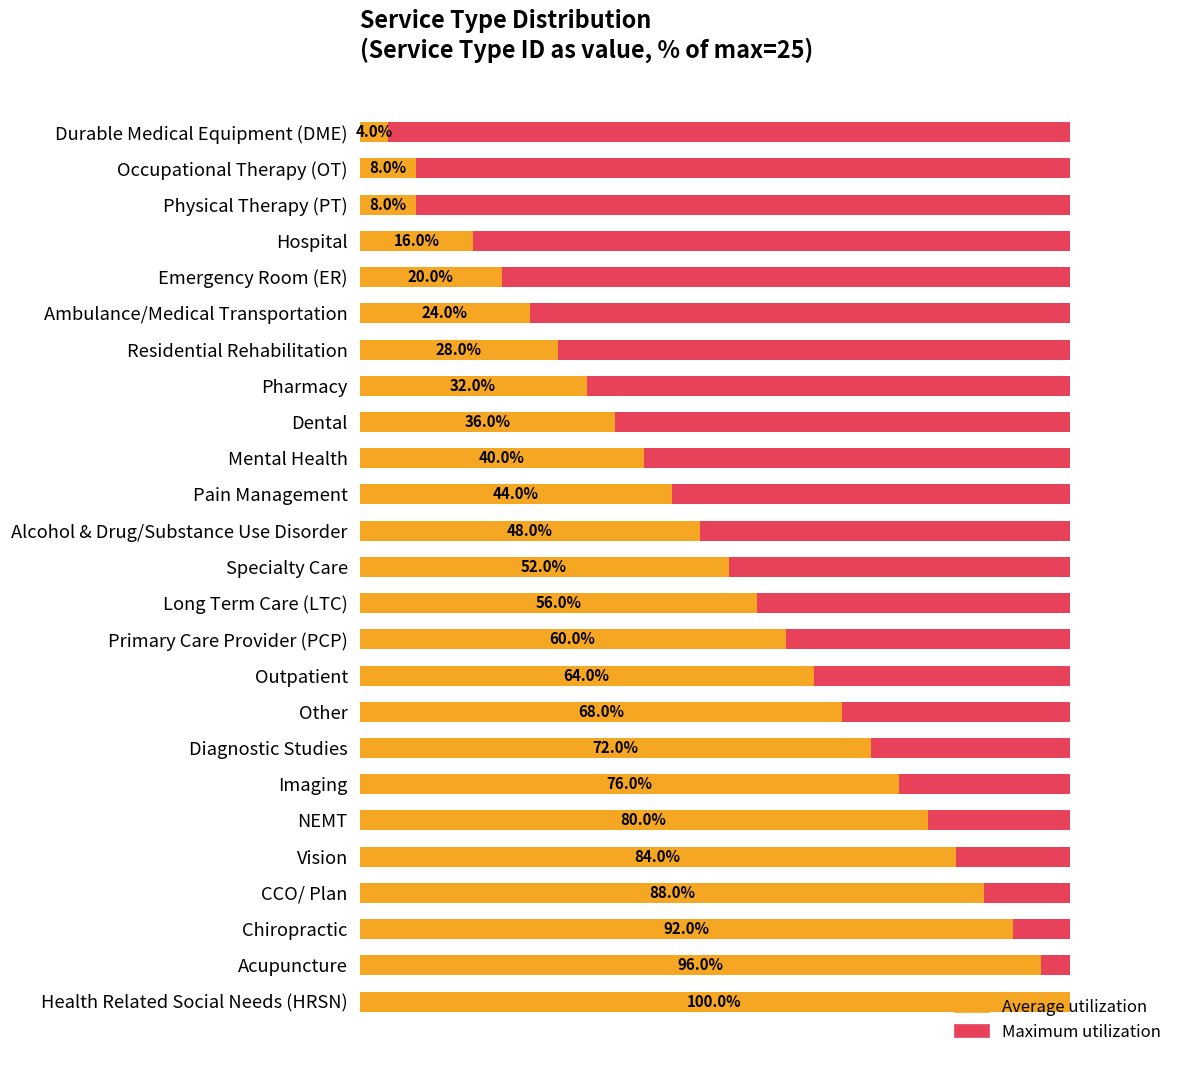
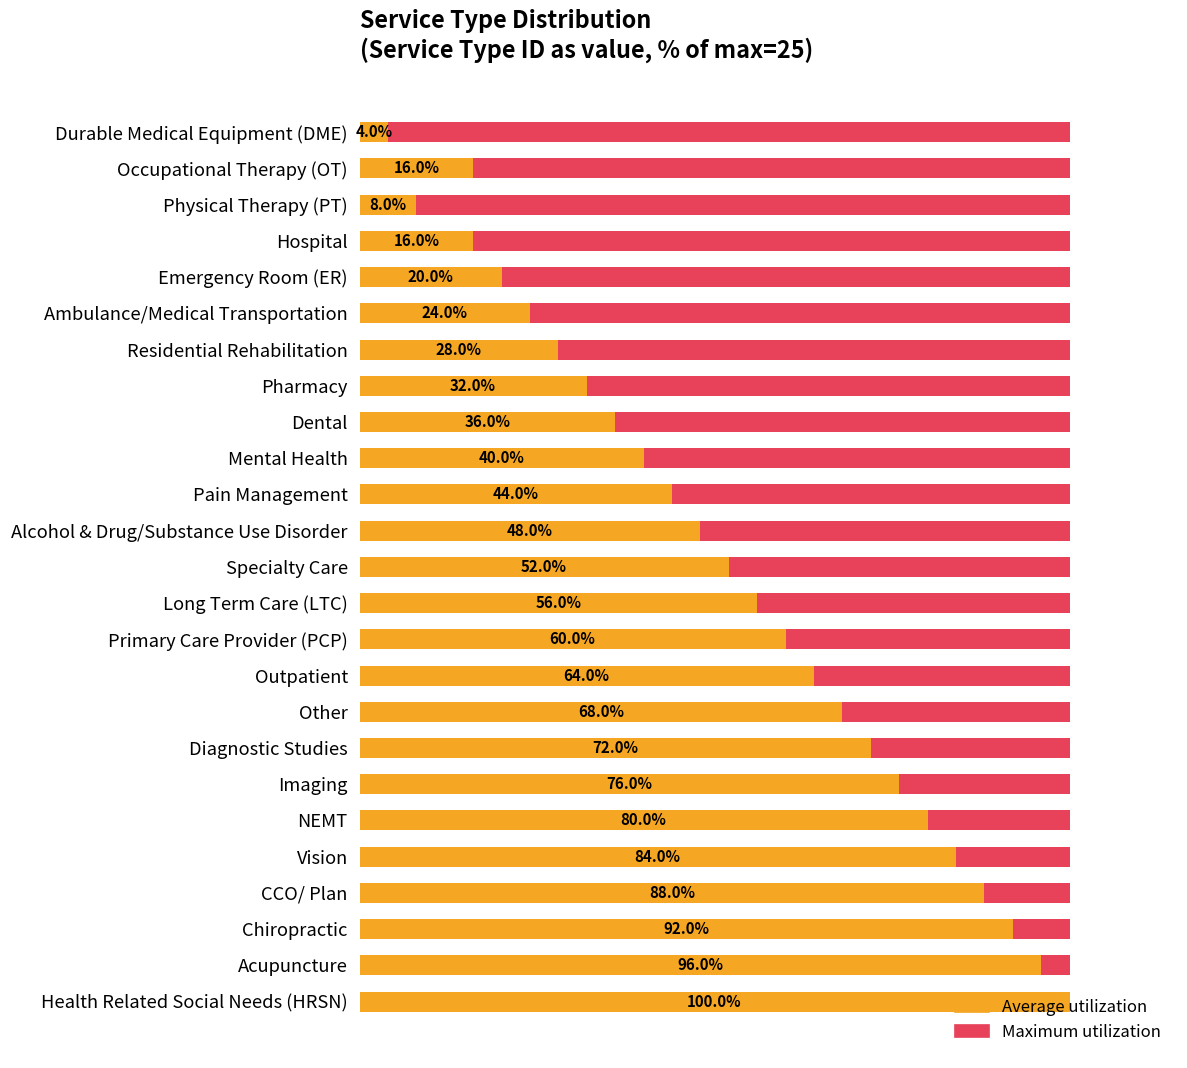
  {
    "Maximum utilization": {
      "Health Related Social Needs (HRSN)": "100.0%"
    },
    "Average utilization": {
-     "Occupational Therapy (OT)": "8.0%",
+     "Occupational Therapy (OT)": "16.0%",
      "Health Related Social Needs (HRSN)": "100.0%"
    }
  }
